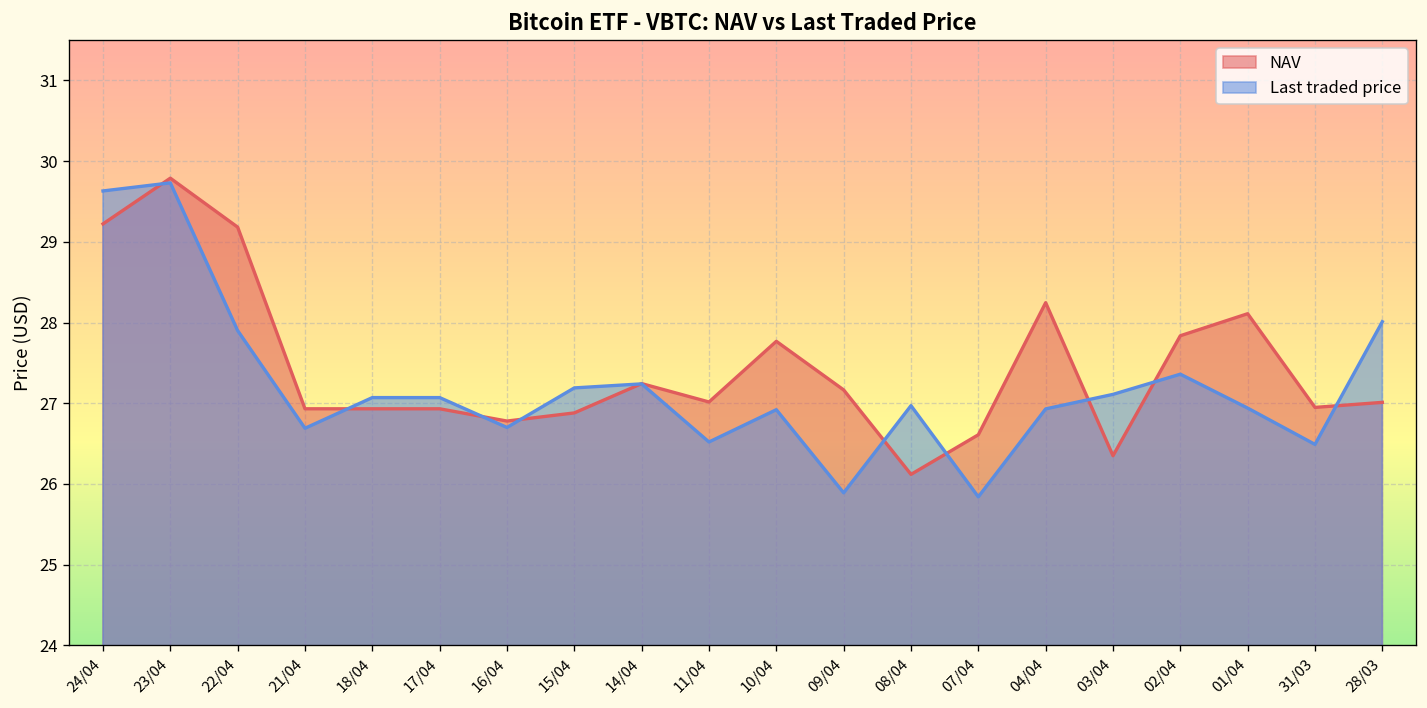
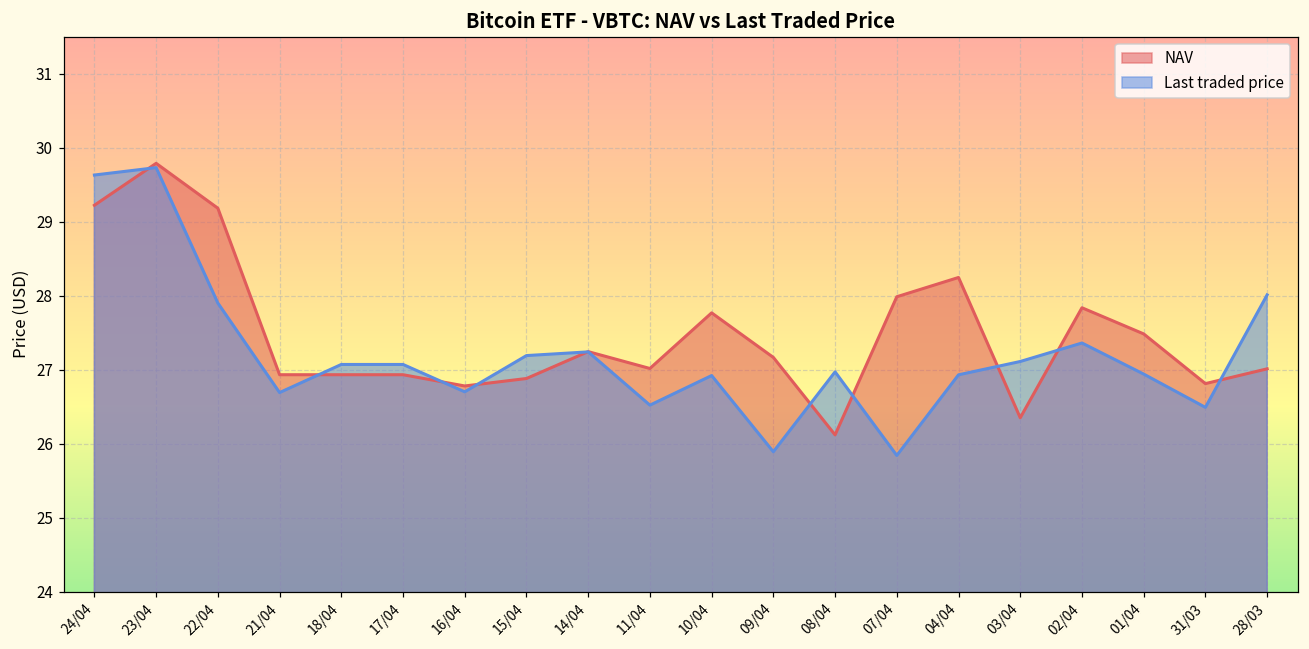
  {
    "NAV": {
      "24/04": 29.2,
      "23/04": 29.8,
      "22/04": 29.2,
      "21/04": 26.9,
      "18/04": 26.9,
      "17/04": 26.9,
      "16/04": 26.8,
      "15/04": 26.9,
      "11/04": 27.0,
      "10/04": 27.8,
      "09/04": 27.2,
      "08/04": 26.1,
-     "07/04": 26.6,
+     "07/04": 28.0,
      "04/04": 28.2,
      "03/04": 26.3,
      "02/04": 27.8,
-     "01/04": 28.1,
-     "31/03": 26.9,
+     "01/04": 27.5,
+     "31/03": 26.8,
      "28/03": 27.0
    },
    "Last traded price": {
      "24/04": 29.6,
      "23/04": 29.7,
      "22/04": 27.9,
      "21/04": 26.7,
      "18/04": 27.1,
      "17/04": 27.1,
      "16/04": 26.7,
      "15/04": 27.2,
      "11/04": 26.5,
      "10/04": 26.9,
      "09/04": 25.9,
      "08/04": 27.0,
      "07/04": 25.8,
      "04/04": 26.9,
      "03/04": 27.1,
      "02/04": 27.4,
      "01/04": 26.9,
      "31/03": 26.5,
      "28/03": 28.0
    }
  }
